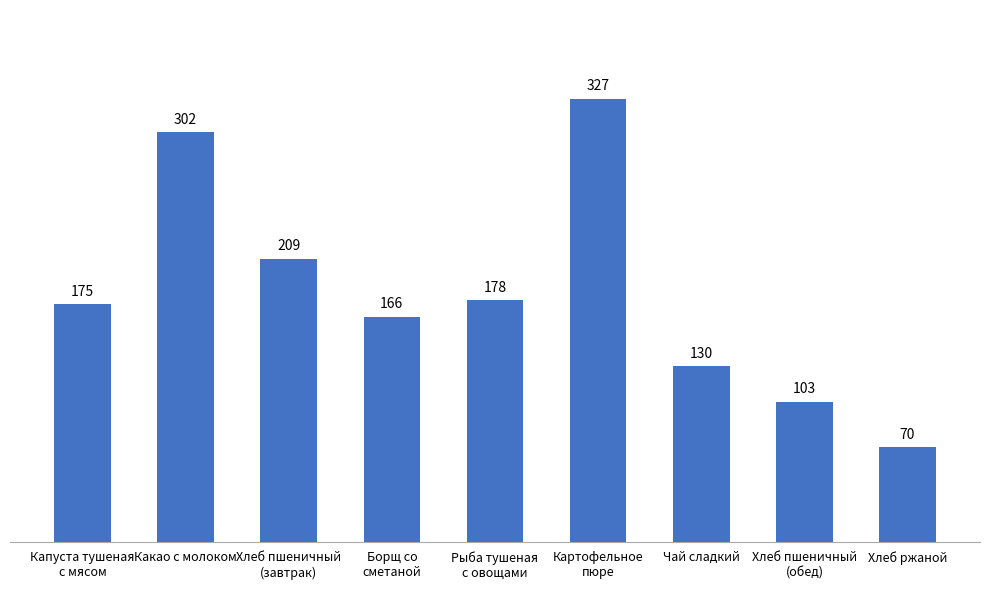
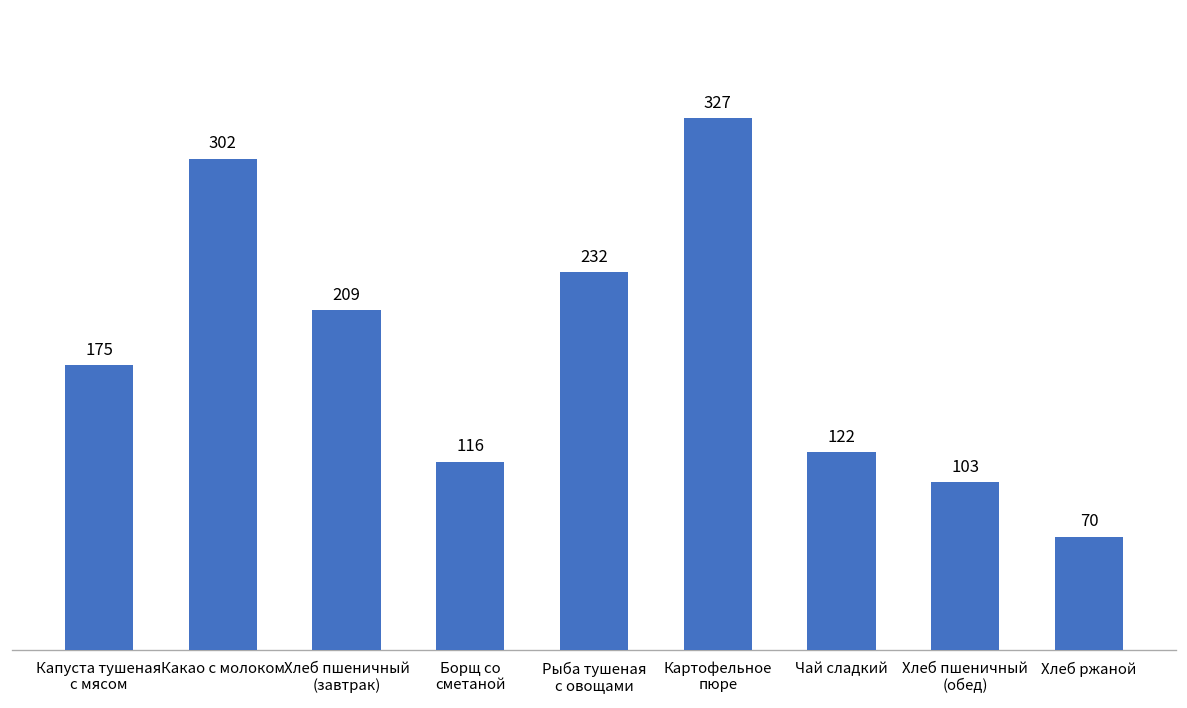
  {
    "Капуста тушеная с мясом": 175,
    "Какао с молоком": 302,
    "Хлеб пшеничный (завтрак)": 209,
-   "Борщ со сметаной": 166,
-   "Рыба тушеная с овощами": 178,
+   "Борщ со сметаной": 116,
+   "Рыба тушеная с овощами": 232,
    "Картофельное пюре": 327,
-   "Чай сладкий": 130,
+   "Чай сладкий": 122,
    "Хлеб пшеничный (обед)": 103,
    "Хлеб ржаной": 70
  }
